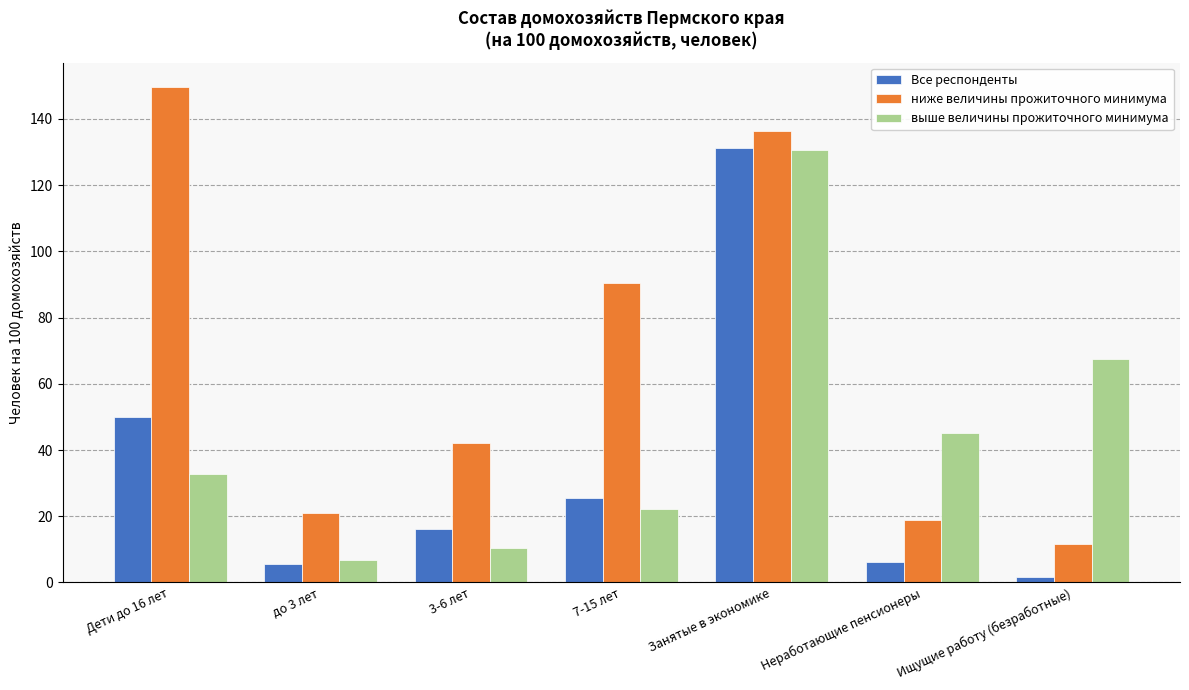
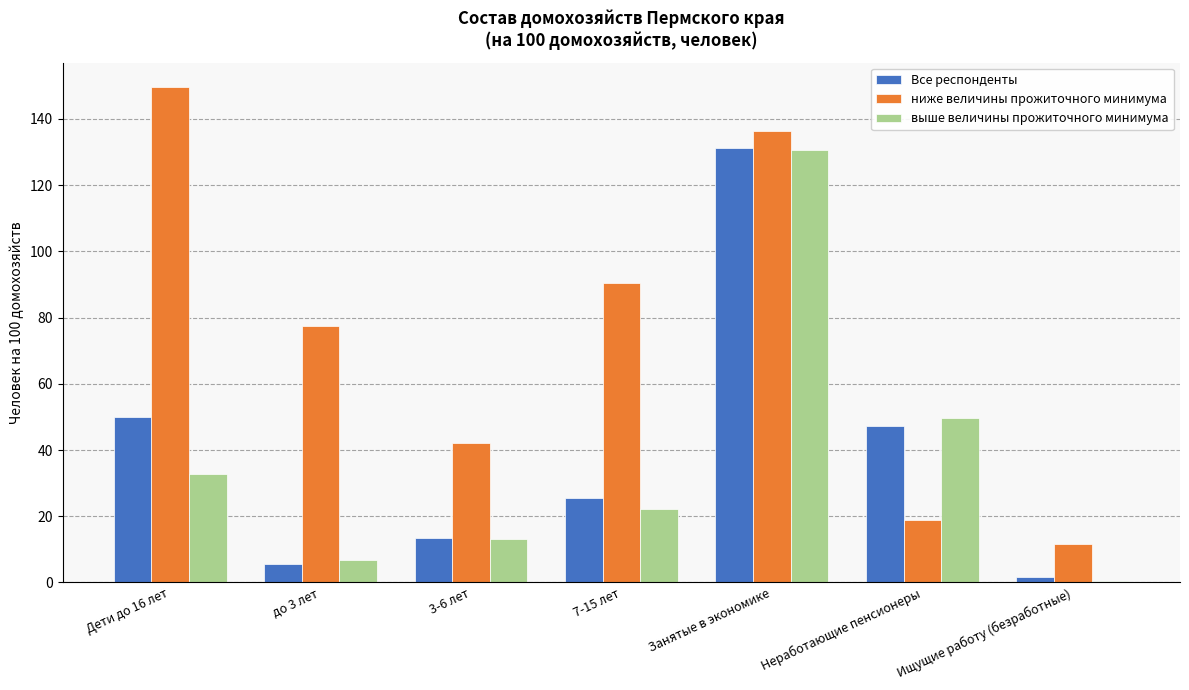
  {
    "Все респонденты": {
      "Дети до 16 лет": 50,
      "до 3 лет": 6,
-     "3-6 лет": 16,
+     "3-6 лет": 14,
      "7-15 лет": 26,
      "Занятые в экономике": 131,
-     "Неработающие пенсионеры": 6,
+     "Неработающие пенсионеры": 47,
      "Ищущие работу (безработные)": 2
    },
    "ниже величины прожиточного минимума": {
      "Дети до 16 лет": 150,
-     "до 3 лет": 21,
+     "до 3 лет": 77,
      "3-6 лет": 42,
      "7-15 лет": 91,
      "Занятые в экономике": 136,
      "Неработающие пенсионеры": 19,
      "Ищущие работу (безработные)": 12
    },
    "выше величины прожиточного минимума": {
      "Дети до 16 лет": 33,
      "до 3 лет": 7,
-     "3-6 лет": 10,
+     "3-6 лет": 13,
      "7-15 лет": 22,
      "Занятые в экономике": 131,
-     "Неработающие пенсионеры": 45,
-     "Ищущие работу (безработные)": 67
+     "Неработающие пенсионеры": 50,
+     "Ищущие работу (безработные)": 0
    }
  }
